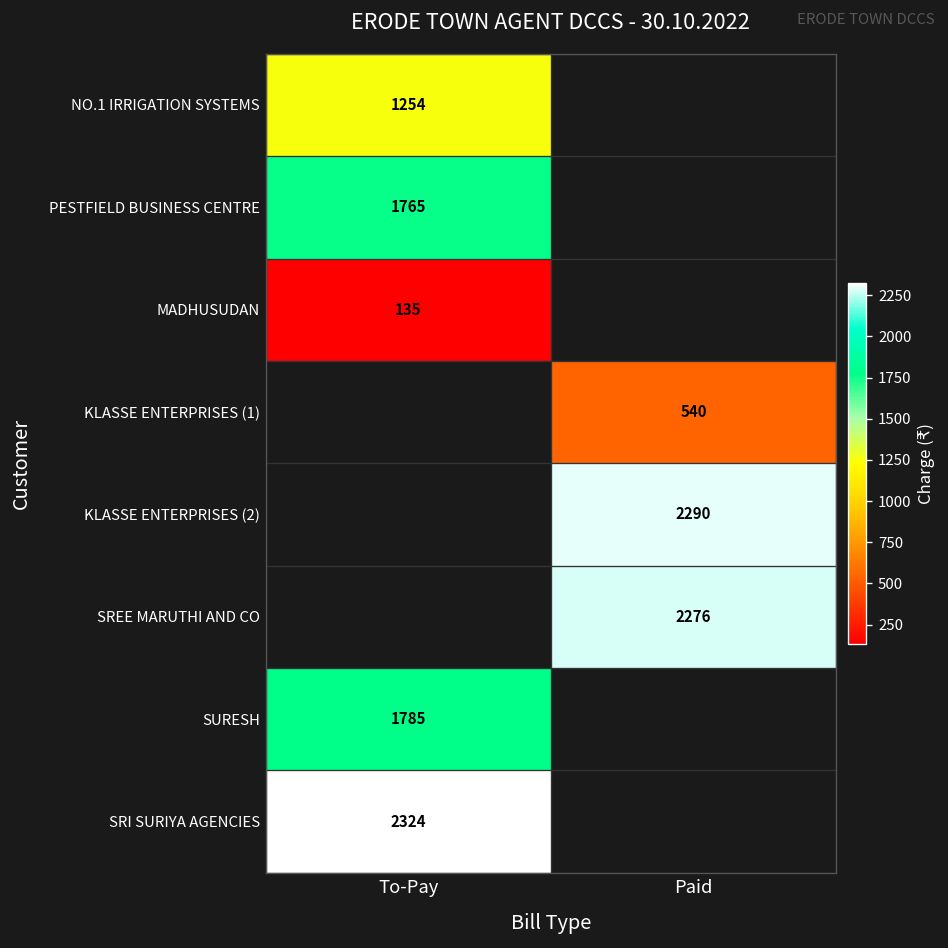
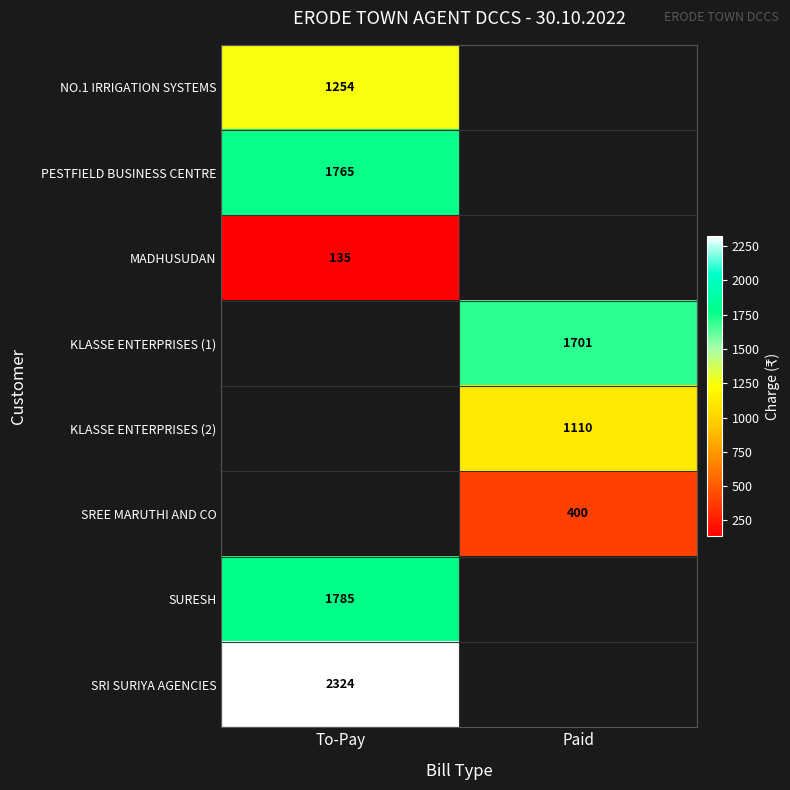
  {
    "NO.1 IRRIGATION SYSTEMS": {
      "To-Pay": 1254
    },
    "PESTFIELD BUSINESS CENTRE": {
      "To-Pay": 1765
    },
    "MADHUSUDAN": {
      "To-Pay": 135
    },
    "KLASSE ENTERPRISES (1)": {
-     "Paid": 540
+     "Paid": 1701
    },
    "KLASSE ENTERPRISES (2)": {
-     "Paid": 2290
+     "Paid": 1110
    },
    "SREE MARUTHI AND CO": {
-     "Paid": 2276
+     "Paid": 400
    },
    "SURESH": {
      "To-Pay": 1785
    },
    "SRI SURIYA AGENCIES": {
      "To-Pay": 2324
    }
  }
